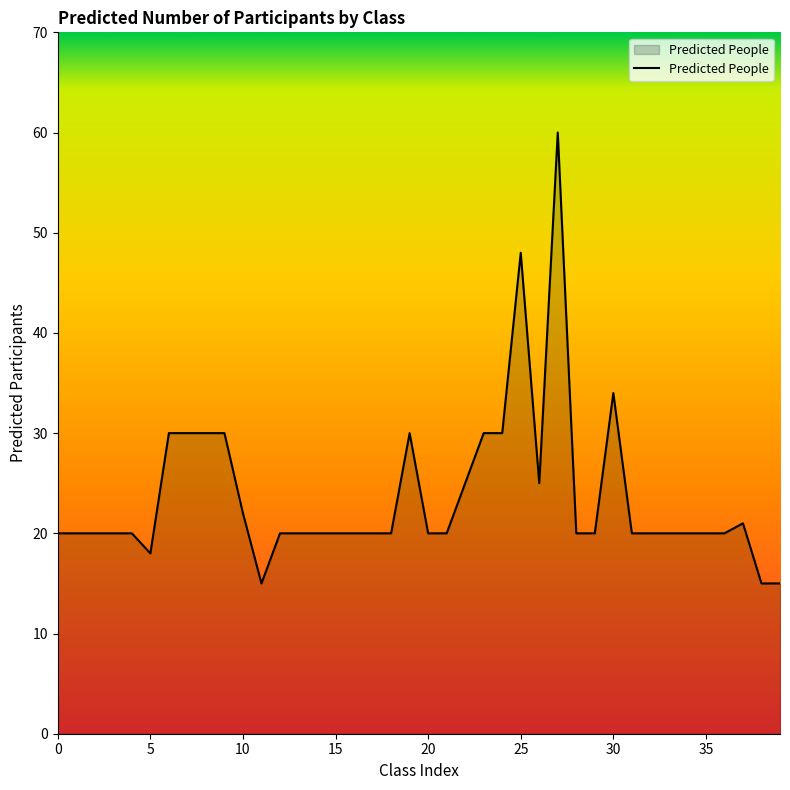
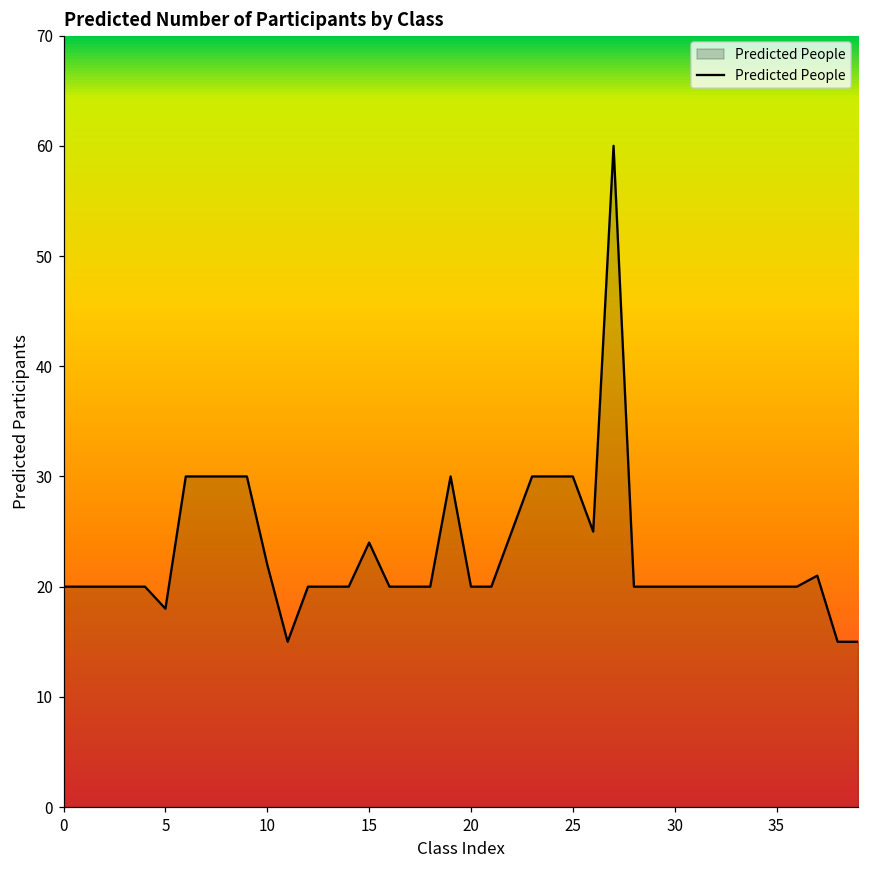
  {
    "0": 20,
    "5": 18,
    "10": 22,
-   "15": 20,
+   "15": 24,
    "20": 20,
-   "25": 48,
-   "30": 34,
+   "25": 30,
+   "30": 20,
    "35": 20
  }
